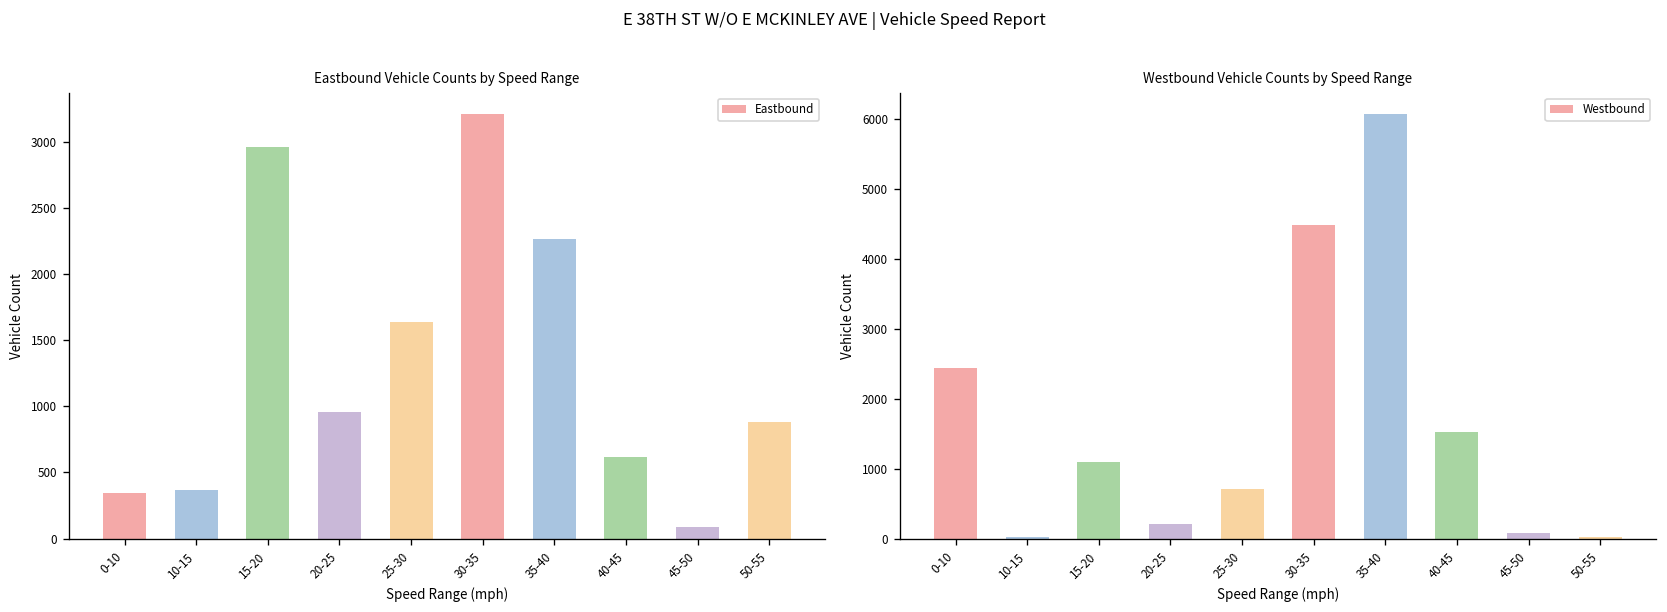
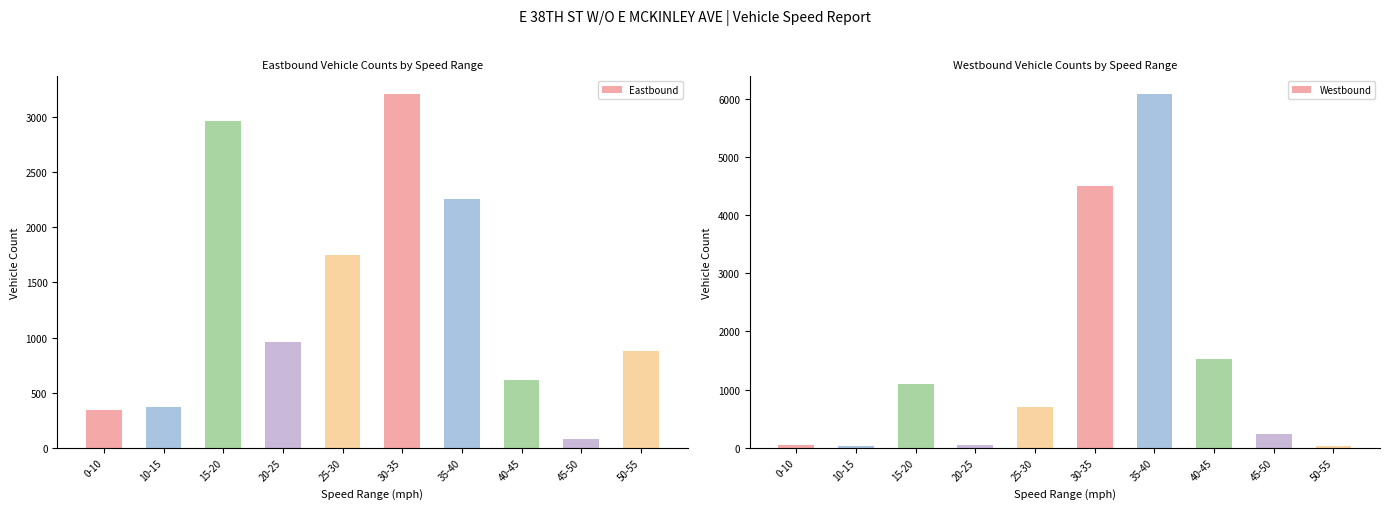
  {
    "Eastbound Vehicle Counts by Speed Range": {
      "0-10": 340,
      "10-15": 370,
      "15-20": 2960,
      "20-25": 960,
-     "25-30": 1630,
+     "25-30": 1750,
      "30-35": 3210,
      "35-40": 2260,
      "40-45": 620,
      "45-50": 90,
      "50-55": 880
    },
    "Westbound Vehicle Counts by Speed Range": {
-     "0-10": 2400,
+     "0-10": 100,
      "15-20": 1100,
-     "20-25": 200,
+     "20-25": 100,
      "25-30": 700,
      "30-35": 4500,
      "35-40": 6100,
      "40-45": 1500,
-     "45-50": 100
+     "45-50": 200
    }
  }
